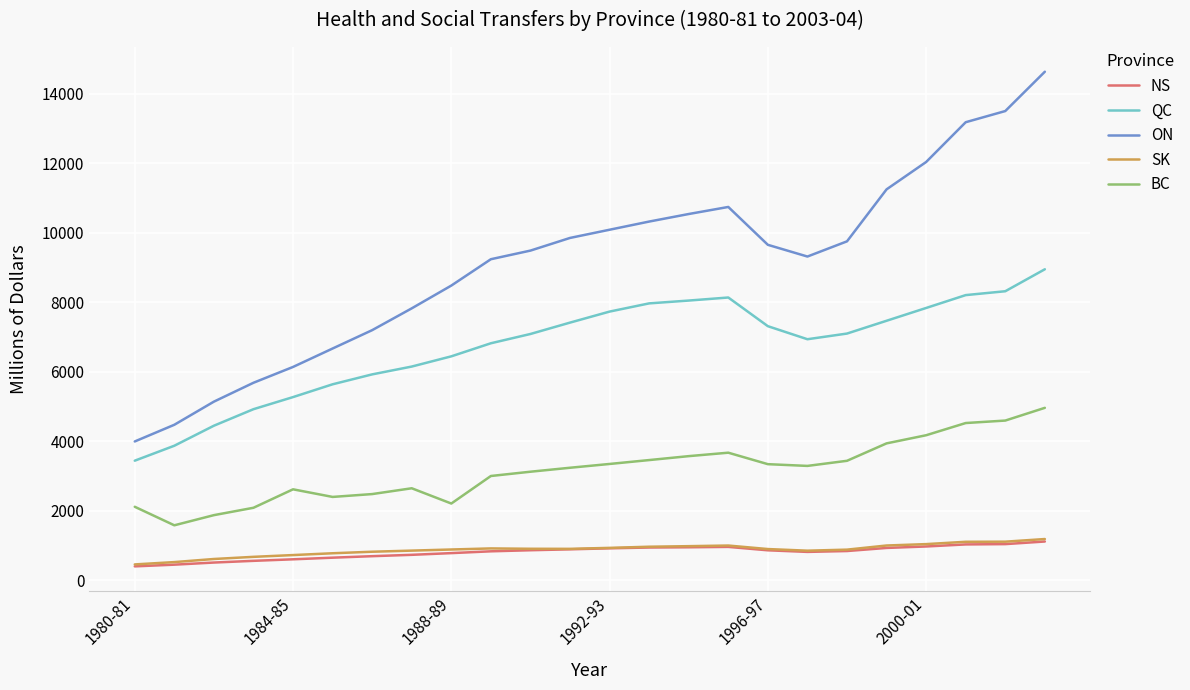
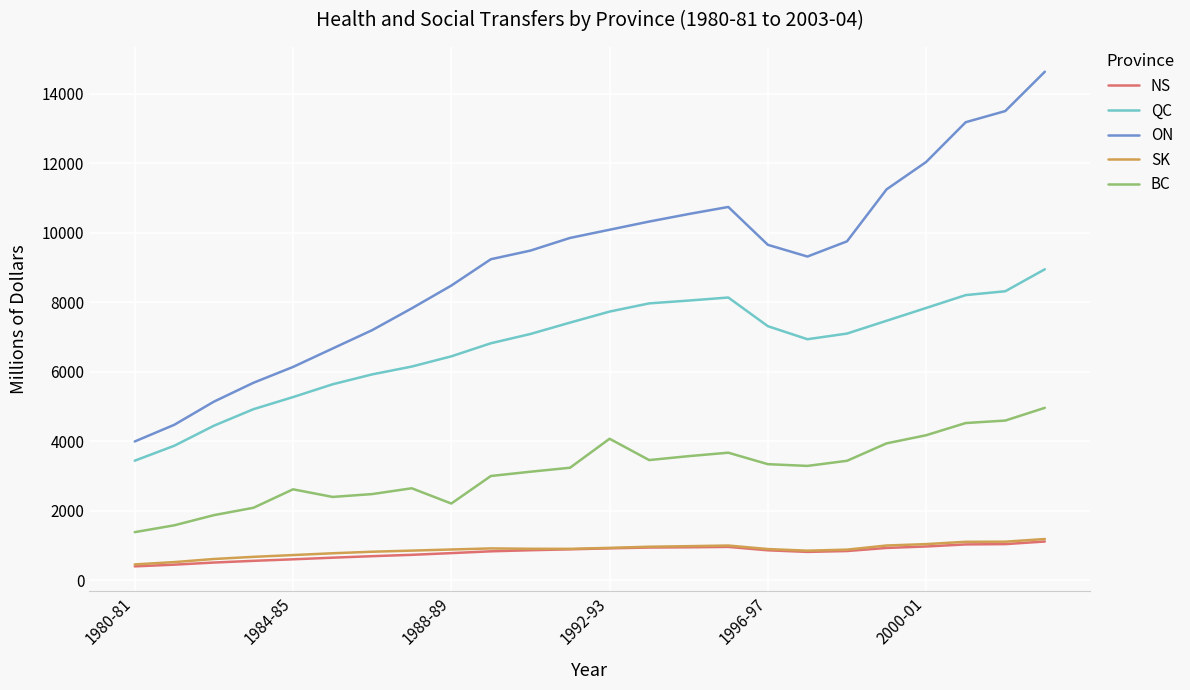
  {
    "BC": {
-     "1980-81": 2100,
+     "1980-81": 1400,
      "1984-85": 2600,
      "1988-89": 2200,
-     "1992-93": 3300,
+     "1992-93": 4100,
      "1996-97": 3300,
      "2000-01": 4200
    }
  }
